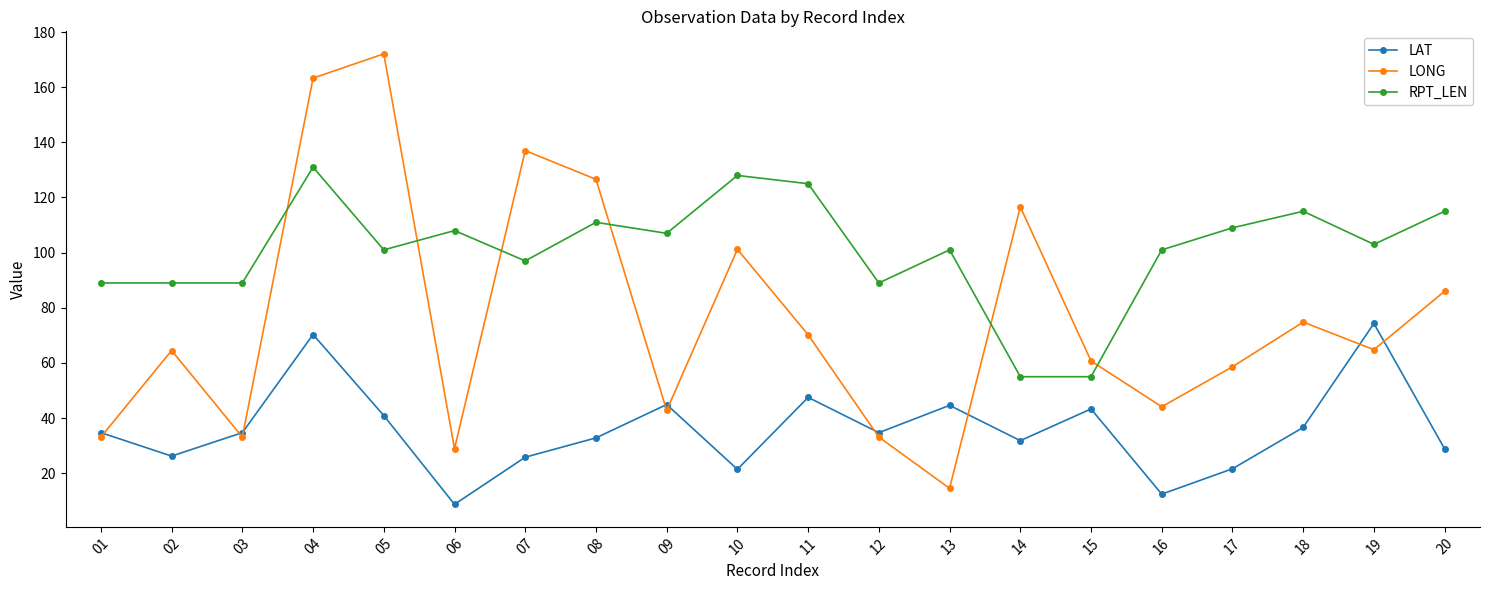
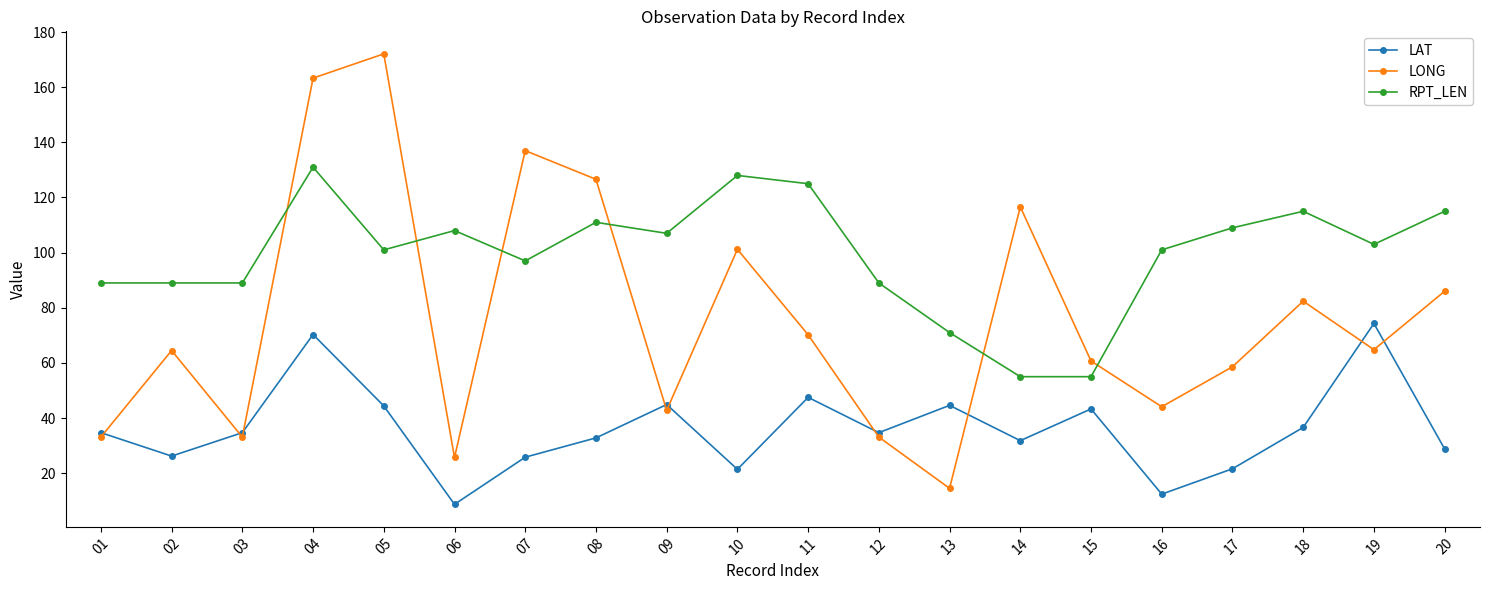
  {
    "LAT": {
      "01": 35,
      "02": 26,
      "03": 35,
      "04": 70,
-     "05": 41,
+     "05": 44,
      "06": 9,
      "07": 26,
      "08": 33,
      "09": 45,
      "10": 21,
      "11": 48,
      "12": 35,
      "13": 45,
      "14": 32,
      "15": 43,
      "16": 12,
      "17": 22,
      "18": 37,
      "19": 74,
      "20": 29
    },
    "LONG": {
      "01": 33,
      "02": 65,
      "03": 33,
      "04": 163,
      "05": 172,
-     "06": 29,
+     "06": 26,
      "07": 137,
      "08": 127,
      "09": 43,
      "10": 101,
      "11": 70,
      "12": 33,
      "13": 15,
      "14": 117,
      "15": 61,
      "16": 44,
      "17": 59,
-     "18": 75,
+     "18": 82,
      "19": 65,
      "20": 86
    },
    "RPT_LEN": {
      "01": 89,
      "02": 89,
      "03": 89,
      "04": 131,
      "05": 101,
      "06": 108,
      "07": 97,
      "08": 111,
      "09": 107,
      "10": 128,
      "11": 125,
      "12": 89,
-     "13": 101,
+     "13": 71,
      "14": 55,
      "15": 55,
      "16": 101,
      "17": 109,
      "18": 115,
      "19": 103,
      "20": 115
    }
  }
